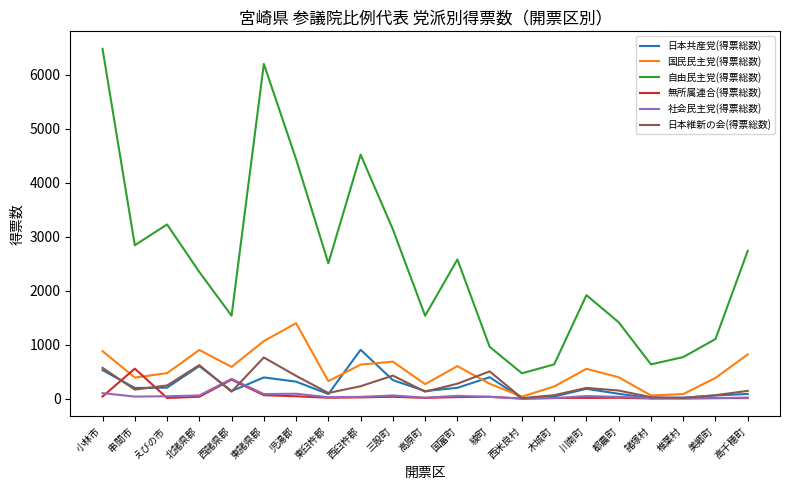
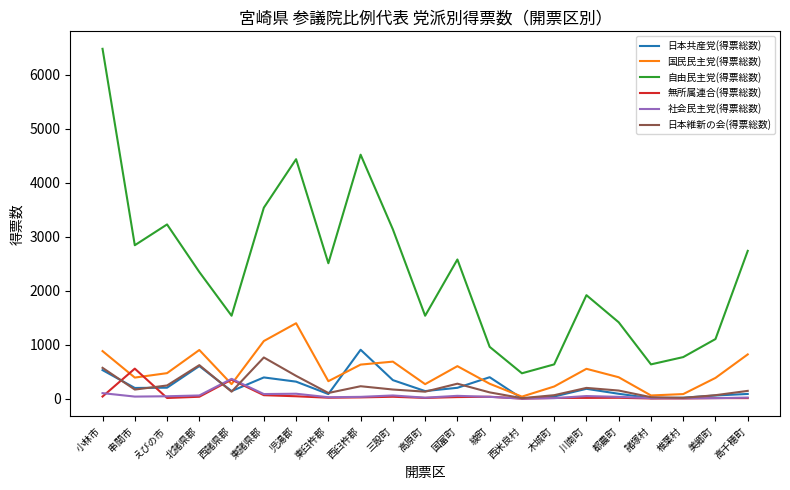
  {
    "日本共産党(得票総数)": {
      "東諸県郡": 400,
      "児湯郡": 300,
      "西臼杵郡": 900,
      "三股町": 300,
      "国富町": 200,
      "綾町": 400,
      "都農町": 100,
      "高千穂町": 100
    },
    "国民民主党(得票総数)": {
      "小林市": 900,
      "串間市": 400,
      "えびの市": 500,
      "北諸県郡": 900,
-     "西諸県郡": 600,
+     "西諸県郡": 300,
      "東諸県郡": 1100,
      "児湯郡": 1400,
      "東臼杵郡": 300,
      "西臼杵郡": 600,
      "三股町": 700,
      "高原町": 300,
      "国富町": 600,
      "綾町": 300,
      "木城町": 200,
      "川南町": 600,
      "都農町": 400,
      "椎葉村": 100,
      "美郷町": 400,
      "高千穂町": 800
    },
    "自由民主党(得票総数)": {
      "小林市": 6500,
      "串間市": 2800,
      "えびの市": 3200,
      "北諸県郡": 2300,
      "西諸県郡": 1500,
-     "東諸県郡": 6200,
+     "東諸県郡": 3500,
      "児湯郡": 4400,
      "東臼杵郡": 2500,
      "西臼杵郡": 4500,
      "三股町": 3100,
      "高原町": 1500,
      "国富町": 2600,
      "綾町": 1000,
      "西米良村": 500,
      "木城町": 600,
      "川南町": 1900,
      "都農町": 1400,
      "諸塚村": 600,
      "椎葉村": 800,
      "美郷町": 1100,
      "高千穂町": 2700
    },
    "無所属連合(得票総数)": {
      "小林市": 0,
      "串間市": 600,
      "児湯郡": 0
    },
    "社会民主党(得票総数)": {
      "小林市": 100,
      "串間市": 0,
      "児湯郡": 100
    },
    "日本維新の会(得票総数)": {
      "東諸県郡": 800,
      "児湯郡": 400,
      "西臼杵郡": 200,
-     "三股町": 400,
+     "三股町": 200,
      "国富町": 300,
-     "綾町": 500,
+     "綾町": 100,
      "都農町": 200,
      "高千穂町": 100
    }
  }
